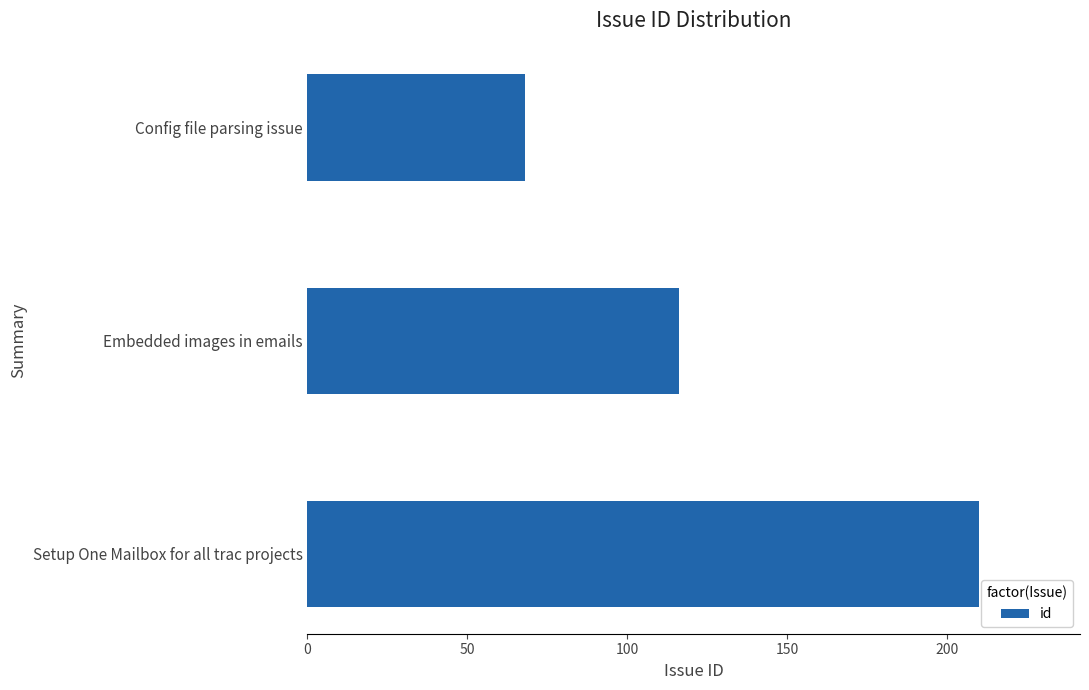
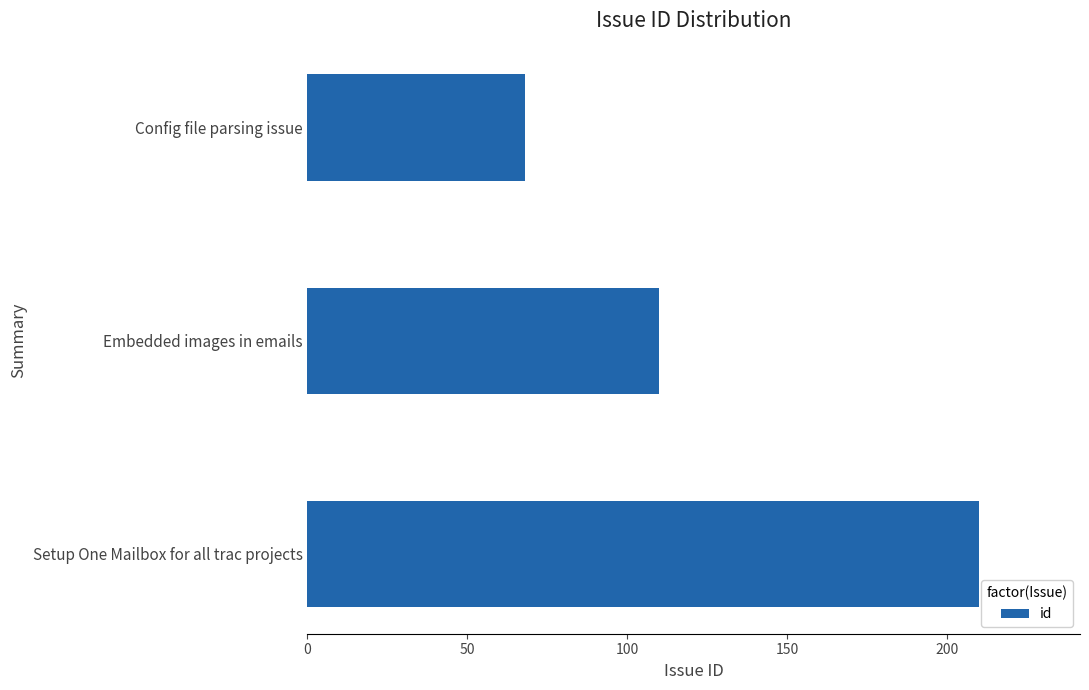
  {
    "Config file parsing issue": 68,
-   "Embedded images in emails": 116,
+   "Embedded images in emails": 110,
    "Setup One Mailbox for all trac projects": 210
  }
